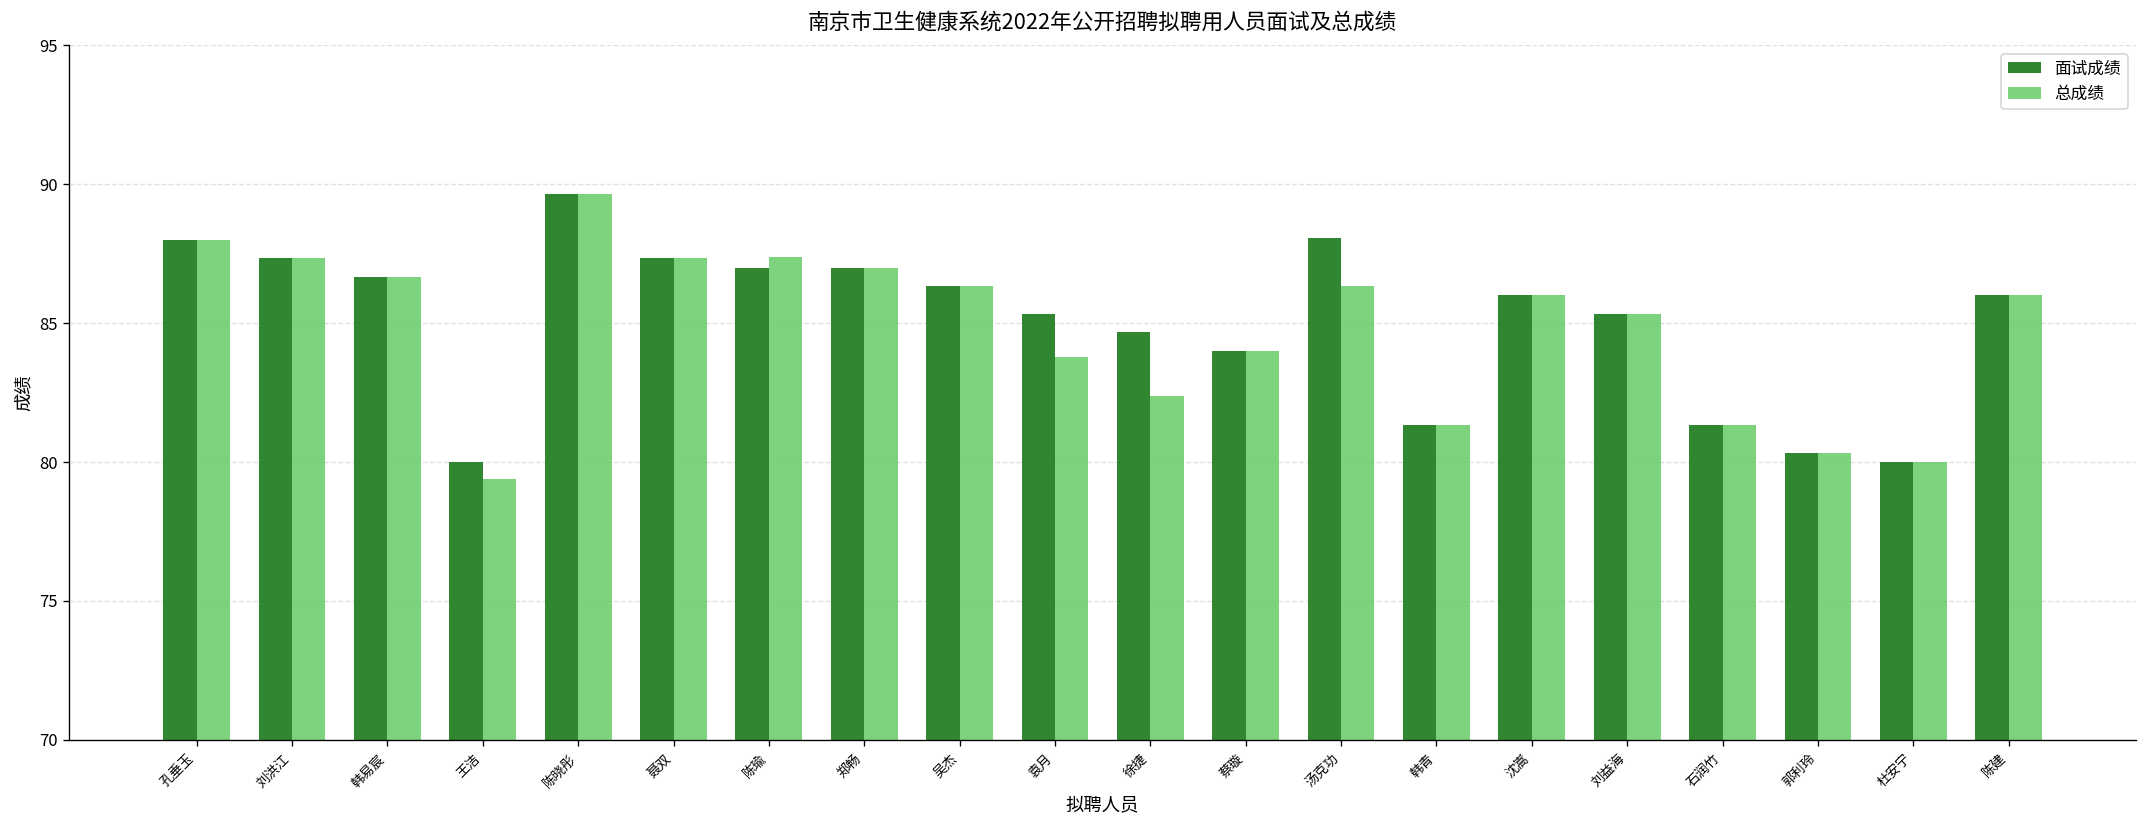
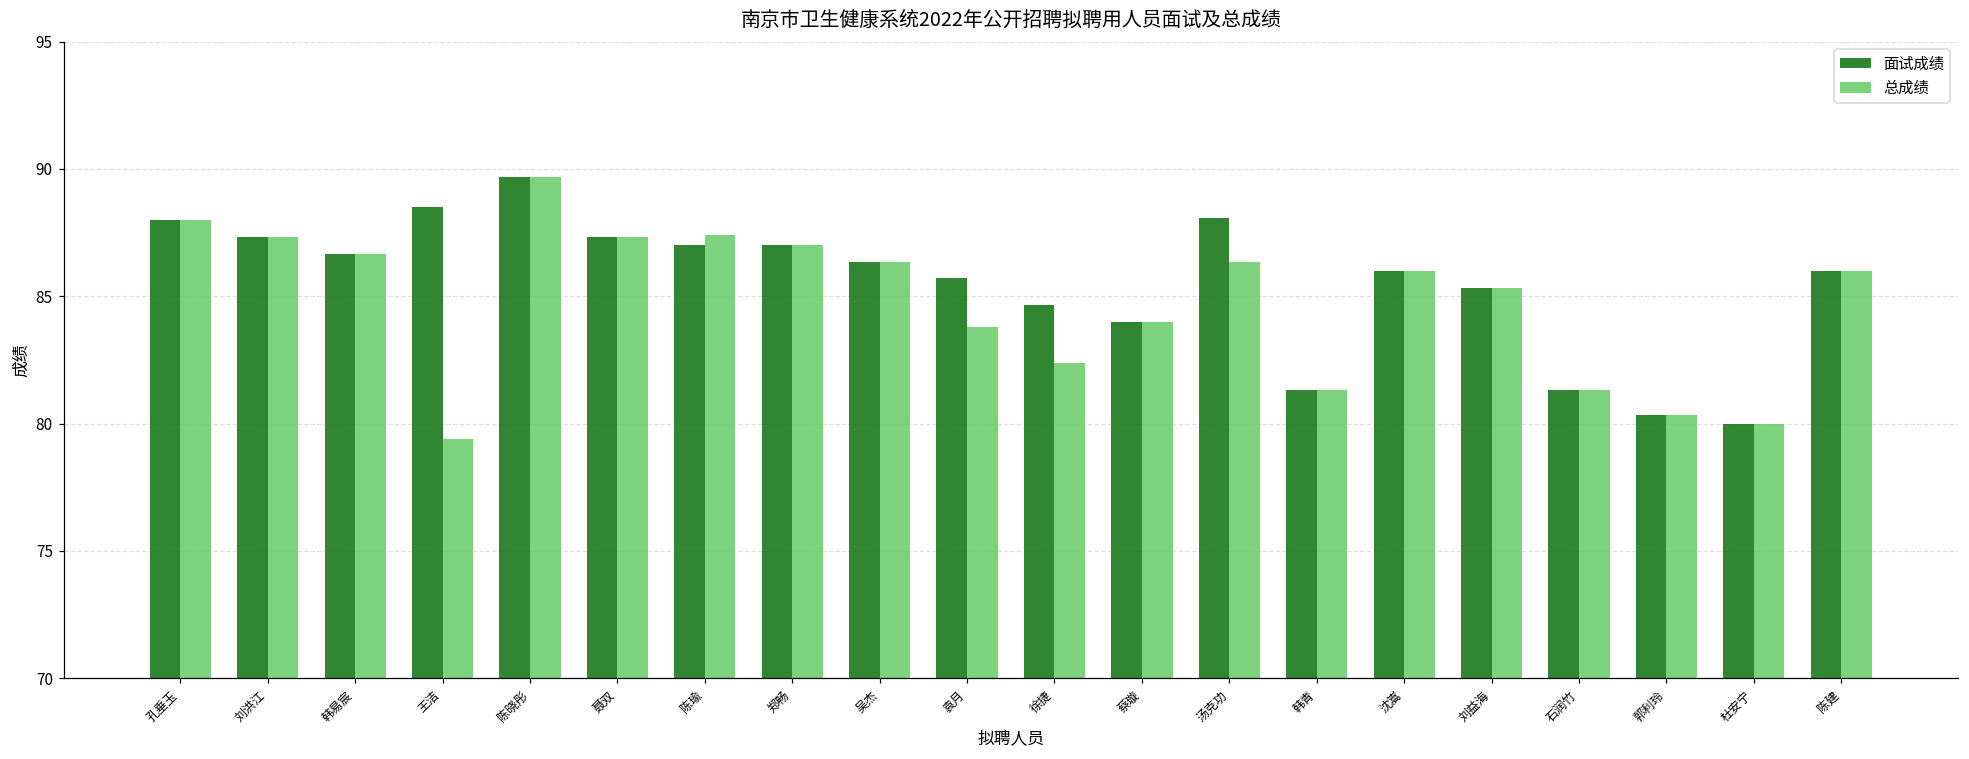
  {
    "面试成绩": {
      "孔垂玉": 88.0,
      "刘洪江": 87.3,
      "韩易宸": 86.7,
-     "王洁": 80.0,
+     "王洁": 88.5,
      "陈晓彤": 89.7,
      "聂双": 87.3,
      "陈瑜": 87.0,
      "郑畅": 87.0,
      "吴杰": 86.3,
-     "袁月": 85.3,
+     "袁月": 85.7,
      "徐捷": 84.7,
      "蔡璇": 84.0,
      "汤克功": 88.1,
      "韩青": 81.3,
      "沈嵩": 86.0,
      "刘益海": 85.3,
      "石润竹": 81.3,
      "郭利玲": 80.3,
      "杜安宁": 80.0,
      "陈建": 86.0
    },
    "总成绩": {
      "孔垂玉": 88.0,
      "刘洪江": 87.3,
      "韩易宸": 86.7,
      "王洁": 79.4,
      "陈晓彤": 89.7,
      "聂双": 87.3,
      "陈瑜": 87.4,
      "郑畅": 87.0,
      "吴杰": 86.3,
      "袁月": 83.8,
      "徐捷": 82.4,
      "蔡璇": 84.0,
      "汤克功": 86.3,
      "韩青": 81.3,
      "沈嵩": 86.0,
      "刘益海": 85.3,
      "石润竹": 81.3,
      "郭利玲": 80.3,
      "杜安宁": 80.0,
      "陈建": 86.0
    }
  }
